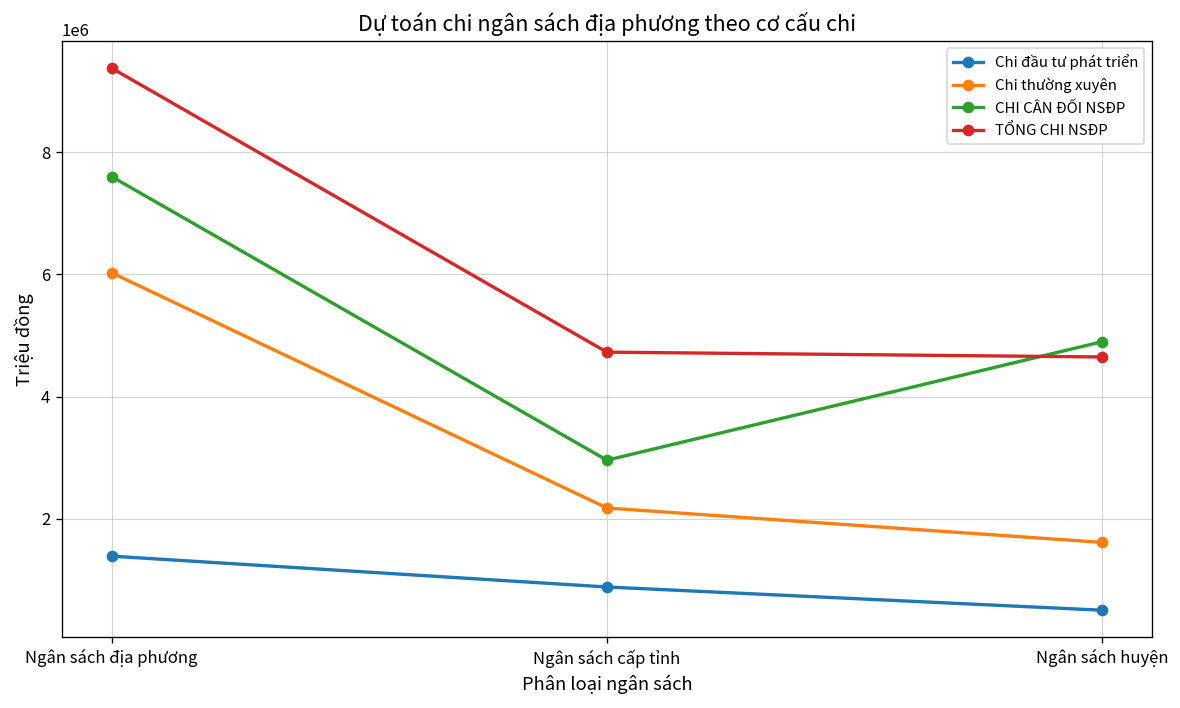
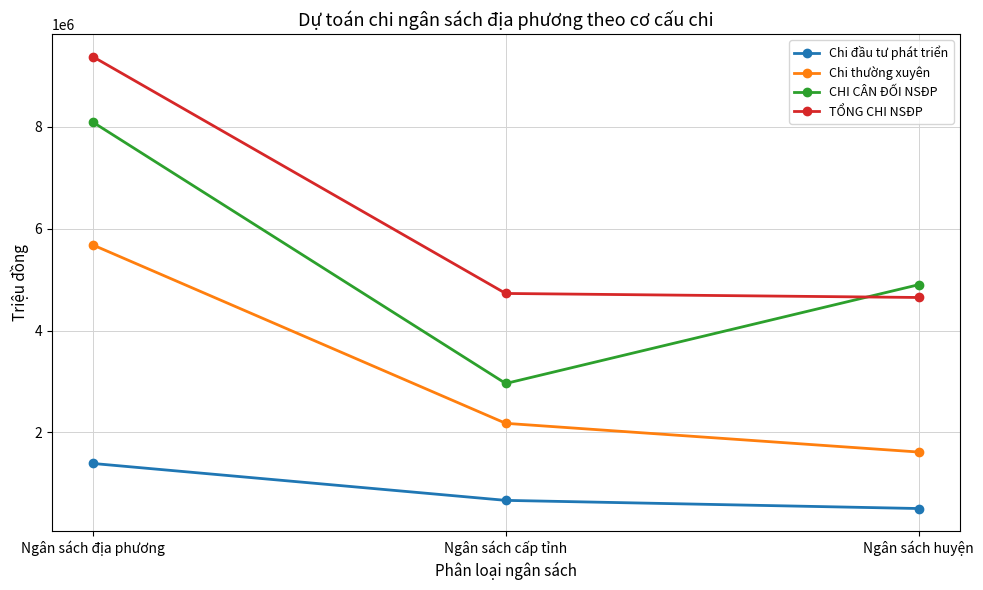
  {
    "Chi đầu tư phát triển": {
      "Ngân sách địa phương": 1400000,
-     "Ngân sách cấp tỉnh": 900000,
+     "Ngân sách cấp tỉnh": 700000,
      "Ngân sách huyện": 500000
    },
    "Chi thường xuyên": {
-     "Ngân sách địa phương": 6000000,
+     "Ngân sách địa phương": 5700000,
      "Ngân sách cấp tỉnh": 2200000,
      "Ngân sách huyện": 1600000
    },
    "CHI CÂN ĐỐI NSĐP": {
-     "Ngân sách địa phương": 7600000,
+     "Ngân sách địa phương": 8100000,
      "Ngân sách cấp tỉnh": 3000000,
      "Ngân sách huyện": 4900000
    },
    "TỔNG CHI NSĐP": {
      "Ngân sách địa phương": 9400000,
      "Ngân sách cấp tỉnh": 4700000,
      "Ngân sách huyện": 4600000
    }
  }
